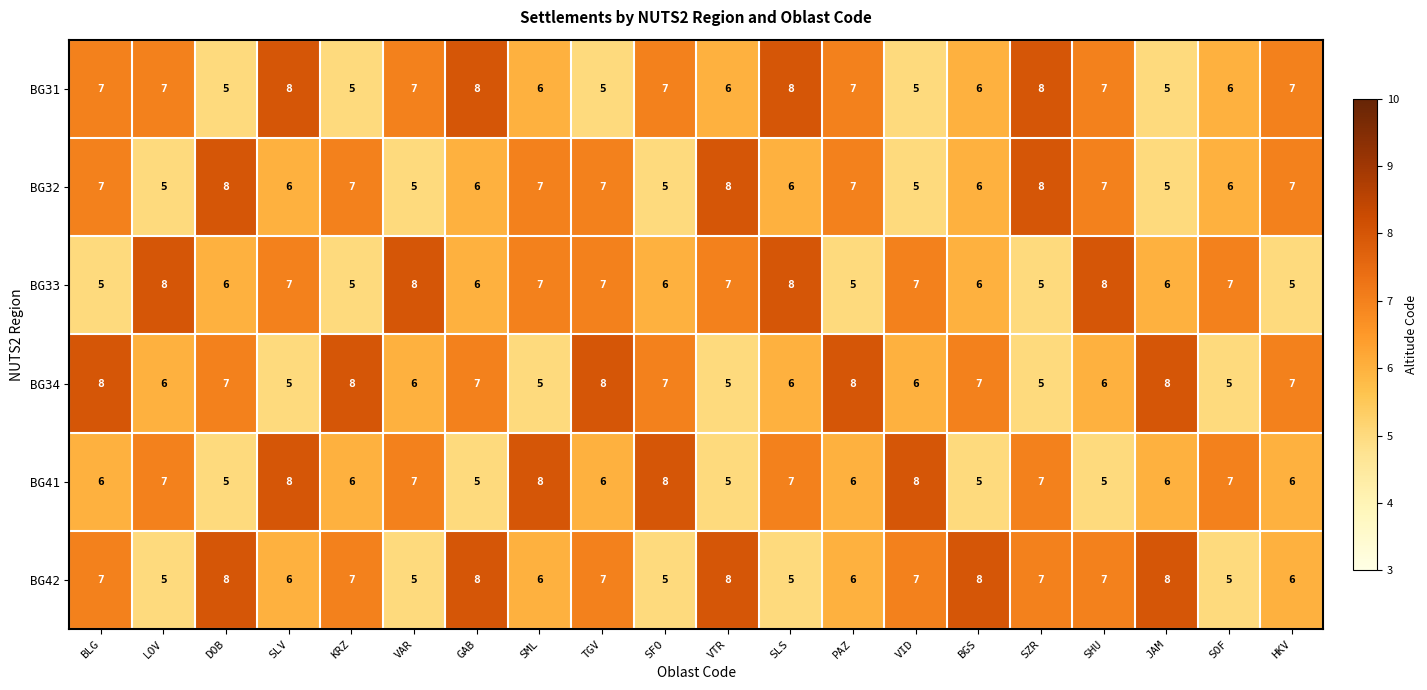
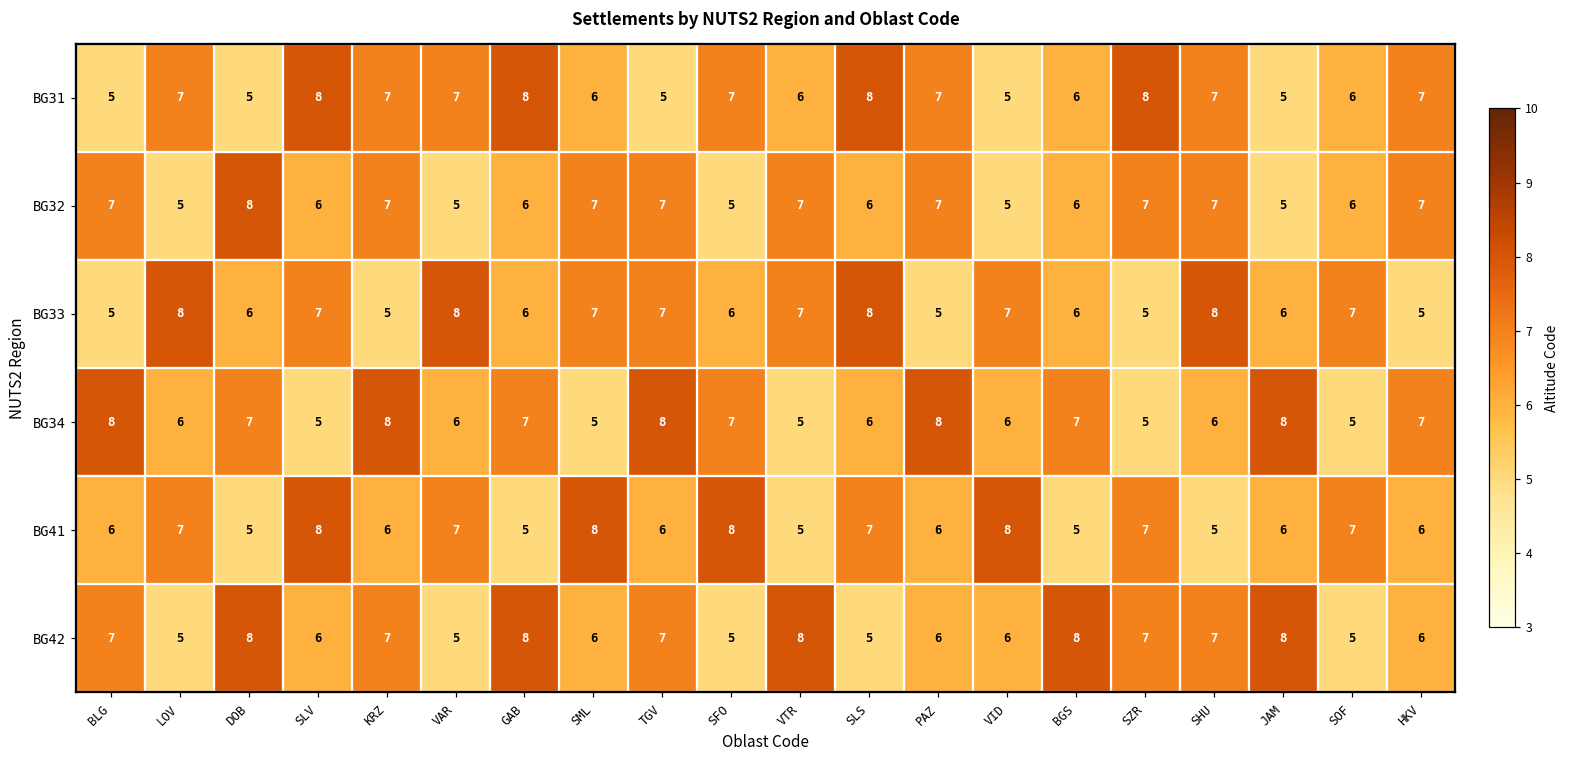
  {
    "BG31": {
-     "BLG": 7,
+     "BLG": 5,
      "LOV": 7,
      "DOB": 5,
      "SLV": 8,
-     "KRZ": 5,
+     "KRZ": 7,
      "VAR": 7,
      "GAB": 8,
      "SML": 6,
      "TGV": 5,
      "SFO": 7,
      "VTR": 6,
      "SLS": 8,
      "PAZ": 7,
      "VID": 5,
      "BGS": 6,
      "SZR": 8,
      "SHU": 7,
      "JAM": 5,
      "SOF": 6,
      "HKV": 7
    },
    "BG32": {
      "BLG": 7,
      "LOV": 5,
      "DOB": 8,
      "SLV": 6,
      "KRZ": 7,
      "VAR": 5,
      "GAB": 6,
      "SML": 7,
      "TGV": 7,
      "SFO": 5,
-     "VTR": 8,
+     "VTR": 7,
      "SLS": 6,
      "PAZ": 7,
      "VID": 5,
      "BGS": 6,
-     "SZR": 8,
+     "SZR": 7,
      "SHU": 7,
      "JAM": 5,
      "SOF": 6,
      "HKV": 7
    },
    "BG33": {
      "BLG": 5,
      "LOV": 8,
      "DOB": 6,
      "SLV": 7,
      "KRZ": 5,
      "VAR": 8,
      "GAB": 6,
      "SML": 7,
      "TGV": 7,
      "SFO": 6,
      "VTR": 7,
      "SLS": 8,
      "PAZ": 5,
      "VID": 7,
      "BGS": 6,
      "SZR": 5,
      "SHU": 8,
      "JAM": 6,
      "SOF": 7,
      "HKV": 5
    },
    "BG34": {
      "BLG": 8,
      "LOV": 6,
      "DOB": 7,
      "SLV": 5,
      "KRZ": 8,
      "VAR": 6,
      "GAB": 7,
      "SML": 5,
      "TGV": 8,
      "SFO": 7,
      "VTR": 5,
      "SLS": 6,
      "PAZ": 8,
      "VID": 6,
      "BGS": 7,
      "SZR": 5,
      "SHU": 6,
      "JAM": 8,
      "SOF": 5,
      "HKV": 7
    },
    "BG41": {
      "BLG": 6,
      "LOV": 7,
      "DOB": 5,
      "SLV": 8,
      "KRZ": 6,
      "VAR": 7,
      "GAB": 5,
      "SML": 8,
      "TGV": 6,
      "SFO": 8,
      "VTR": 5,
      "SLS": 7,
      "PAZ": 6,
      "VID": 8,
      "BGS": 5,
      "SZR": 7,
      "SHU": 5,
      "JAM": 6,
      "SOF": 7,
      "HKV": 6
    },
    "BG42": {
      "BLG": 7,
      "LOV": 5,
      "DOB": 8,
      "SLV": 6,
      "KRZ": 7,
      "VAR": 5,
      "GAB": 8,
      "SML": 6,
      "TGV": 7,
      "SFO": 5,
      "VTR": 8,
      "SLS": 5,
      "PAZ": 6,
-     "VID": 7,
+     "VID": 6,
      "BGS": 8,
      "SZR": 7,
      "SHU": 7,
      "JAM": 8,
      "SOF": 5,
      "HKV": 6
    }
  }
